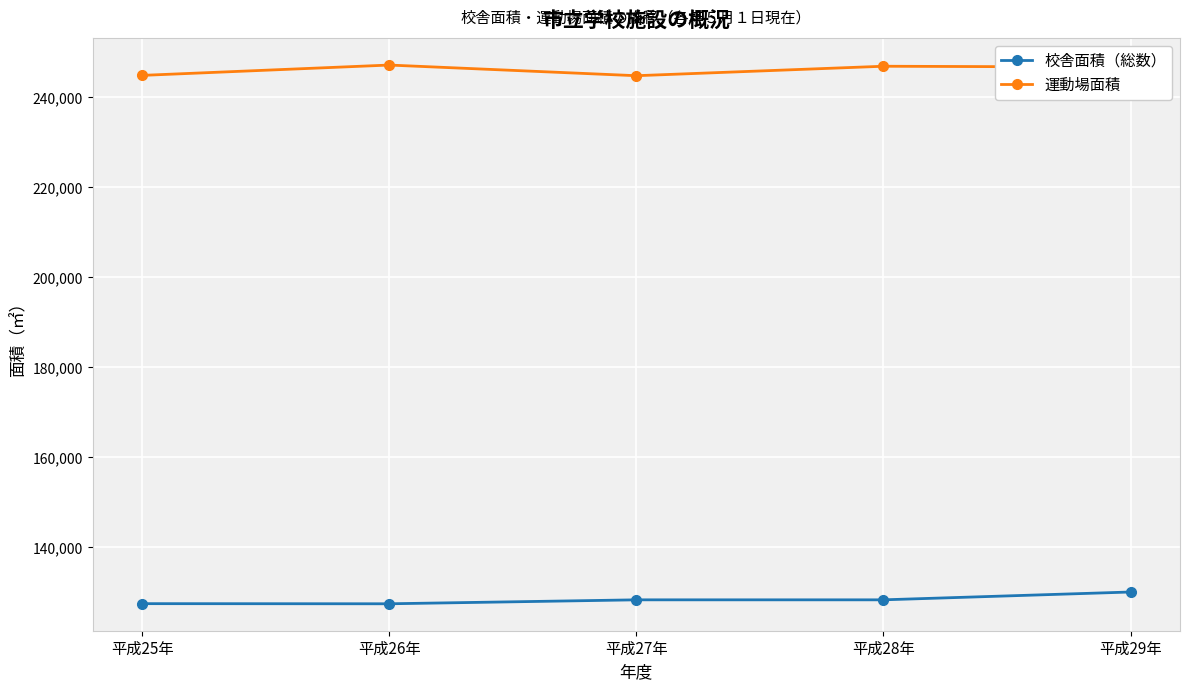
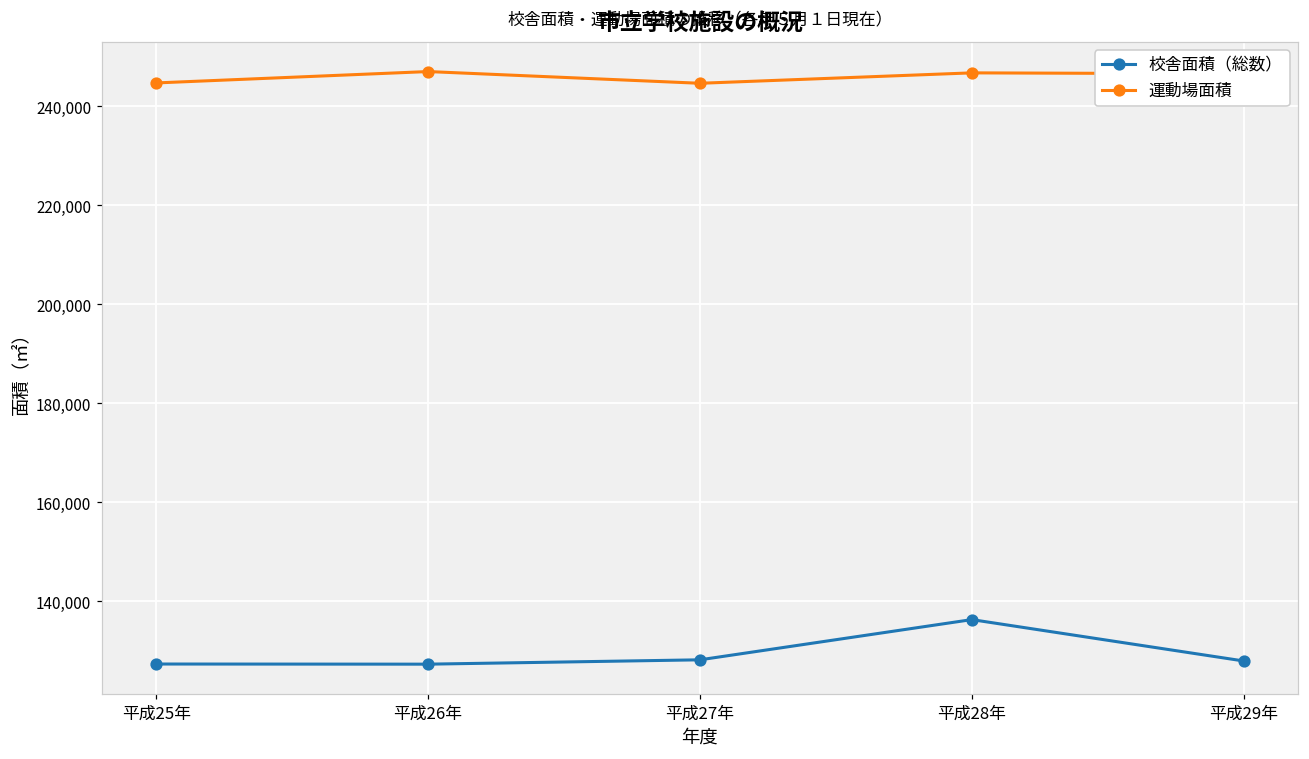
  {
    "校舎面積（総数）": {
      "平成25年": "127,000",
      "平成26年": "127,000",
      "平成27年": "128,000",
-     "平成28年": "128,000",
-     "平成29年": "130,000"
+     "平成28年": "136,000",
+     "平成29年": "128,000"
    },
    "運動場面積": {
      "平成25年": "245,000",
      "平成26年": "247,000",
      "平成27年": "245,000",
      "平成28年": "247,000"
    }
  }
